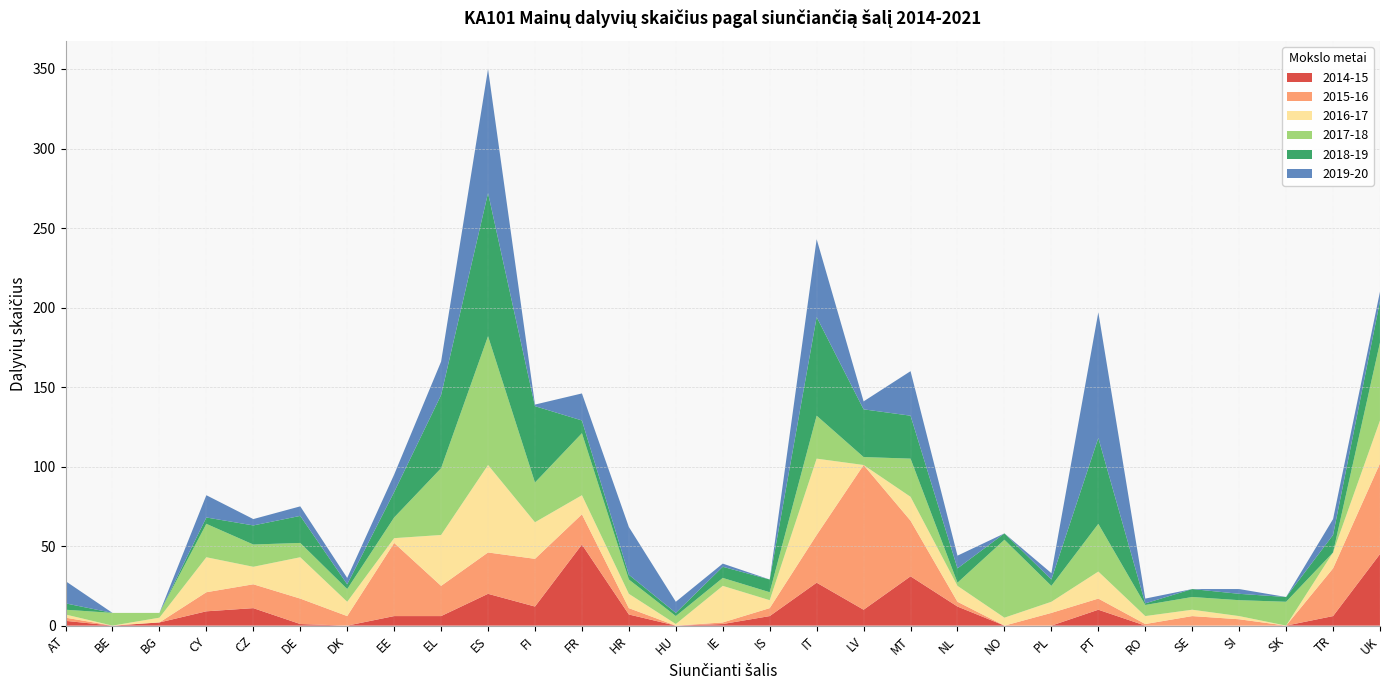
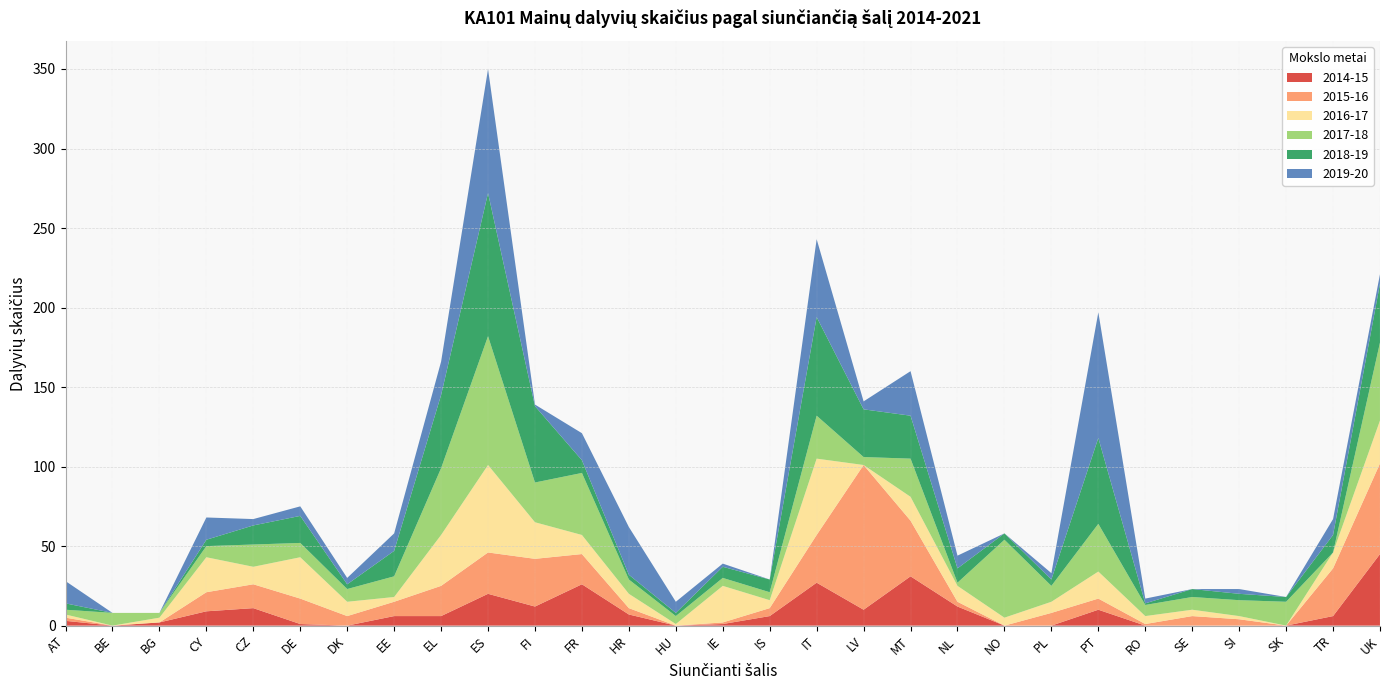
  {
    "2014-15": {
      "AT": 3,
      "CY": 9,
      "CZ": 11,
      "DK": 0,
      "EE": 6,
      "EL": 6,
      "ES": 20,
      "FI": 12,
-     "FR": 51,
+     "FR": 26,
      "HR": 7,
      "IS": 6,
      "IT": 27,
      "LV": 10,
      "MT": 31,
      "NL": 12,
      "PL": 0,
      "PT": 10,
      "SE": 0,
      "SI": 0,
      "TR": 6,
      "UK": 45
    },
    "2015-16": {
      "AT": 2,
      "CY": 12,
      "CZ": 15,
      "DE": 16,
      "DK": 6,
-     "EE": 46,
+     "EE": 9,
      "EL": 19,
      "ES": 26,
      "FI": 30,
      "FR": 19,
      "HR": 4,
      "IS": 5,
      "IT": 30,
      "MT": 35,
      "NL": 3,
      "PL": 8,
      "PT": 7,
      "SE": 6,
      "SI": 4,
      "TR": 30,
      "UK": 57
    },
    "2016-17": {
      "AT": 2,
      "BG": 3,
      "CY": 22,
      "CZ": 11,
      "DE": 26,
      "DK": 9,
      "EE": 3,
      "EL": 32,
      "ES": 55,
      "FI": 23,
      "FR": 12,
      "HR": 9,
      "IE": 23,
      "IS": 5,
      "IT": 48,
      "MT": 15,
      "NL": 10,
      "NO": 5,
      "PL": 7,
      "PT": 17,
      "RO": 5,
      "SE": 4,
      "SI": 2,
      "UK": 27
    },
    "2017-18": {
      "AT": 3,
-     "CY": 21,
+     "CY": 7,
      "CZ": 14,
      "DE": 9,
      "DK": 8,
      "EE": 13,
      "EL": 42,
      "ES": 81,
      "FI": 25,
      "FR": 39,
      "HR": 9,
      "HU": 5,
      "IE": 5,
      "IS": 5,
      "IT": 27,
      "LV": 5,
      "MT": 24,
      "NL": 2,
      "NO": 49,
      "PL": 10,
      "PT": 30,
      "SE": 8,
      "SI": 10,
      "SK": 15,
      "UK": 49
    },
    "2018-19": {
      "AT": 4,
      "CY": 4,
      "CZ": 12,
      "DE": 17,
      "DK": 3,
      "EE": 16,
      "EL": 46,
      "ES": 90,
      "FR": 8,
      "HR": 3,
      "HU": 2,
      "IE": 7,
      "IT": 62,
      "LV": 30,
      "MT": 27,
      "NL": 9,
      "PL": 4,
      "PT": 54,
      "SI": 4,
      "TR": 11,
-     "UK": 26
+     "UK": 37
    },
    "2019-20": {
      "AT": 14,
      "CY": 14,
      "CZ": 4,
      "DE": 6,
      "DK": 4,
      "EE": 11,
      "EL": 21,
      "ES": 78,
      "FR": 17,
      "HR": 30,
      "HU": 7,
      "IE": 2,
      "IT": 49,
      "LV": 5,
      "MT": 28,
      "NL": 8,
      "PL": 4,
      "PT": 79,
      "RO": 3,
      "SI": 3,
      "TR": 10,
      "UK": 6
    }
  }
